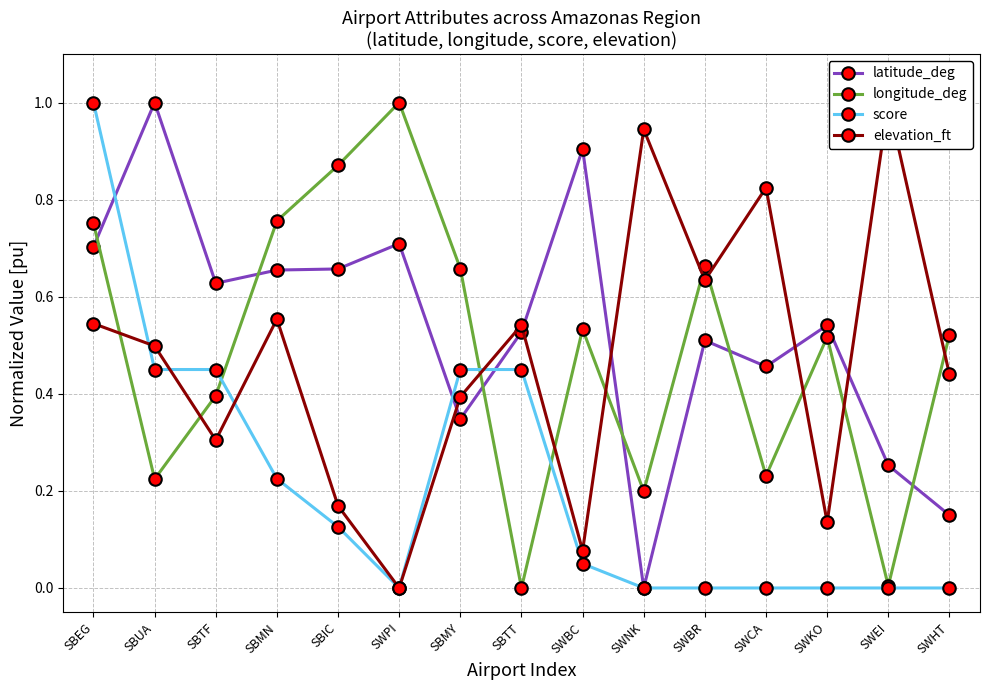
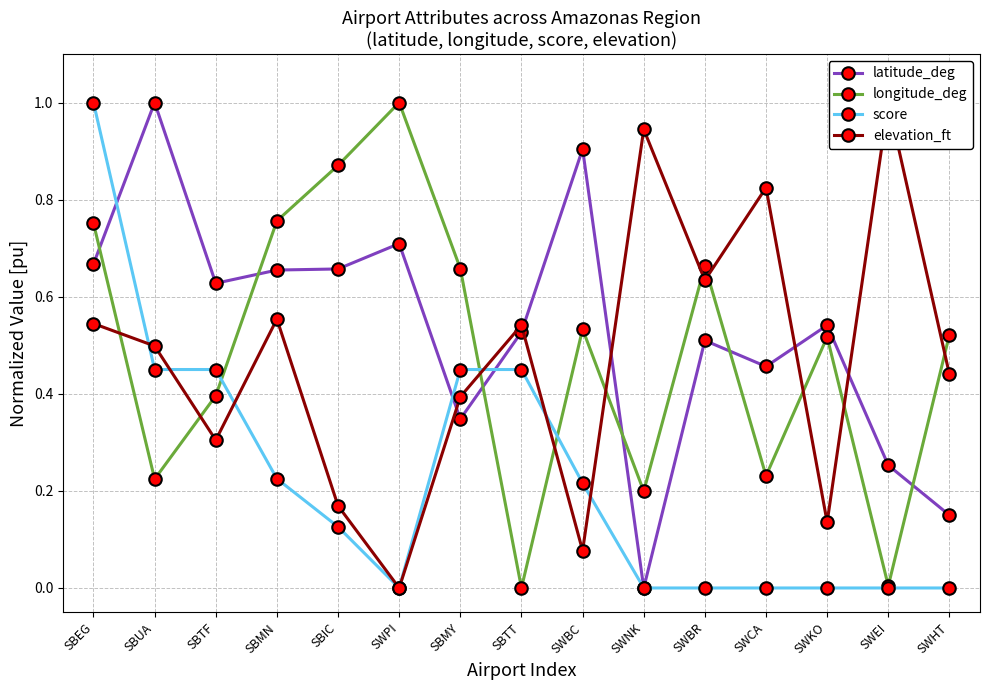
  {
    "latitude_deg": {
-     "SBEG": 0.70,
+     "SBEG": 0.67,
      "SBUA": 1.00,
      "SBTF": 0.63,
      "SBMN": 0.65,
      "SBIC": 0.66,
      "SWPI": 0.71,
      "SBMY": 0.35,
      "SBTT": 0.53,
      "SWBC": 0.90,
      "SWBR": 0.51,
      "SWCA": 0.46,
      "SWKO": 0.54,
      "SWEI": 0.25,
      "SWHT": 0.15
    },
    "longitude_deg": {
      "SBEG": 0.75,
      "SBUA": 0.22,
      "SBTF": 0.40,
      "SBMN": 0.76,
      "SBIC": 0.87,
      "SWPI": 1.00,
      "SBMY": 0.66,
      "SBTT": 0.00,
      "SWBC": 0.53,
      "SWNK": 0.20,
      "SWBR": 0.66,
      "SWCA": 0.23,
      "SWKO": 0.52,
      "SWHT": 0.52
    },
    "score": {
      "SBEG": 1.00,
      "SBUA": 0.45,
      "SBTF": 0.45,
      "SBMN": 0.23,
      "SBIC": 0.13,
      "SBMY": 0.45,
      "SBTT": 0.45,
-     "SWBC": 0.05,
+     "SWBC": 0.22,
      "SWBR": 0.00,
      "SWCA": 0.00,
      "SWKO": 0.00,
      "SWHT": 0.00
    },
    "elevation_ft": {
      "SBEG": 0.54,
      "SBUA": 0.50,
      "SBTF": 0.30,
      "SBMN": 0.55,
      "SBIC": 0.17,
      "SBMY": 0.39,
      "SBTT": 0.54,
      "SWBC": 0.08,
      "SWNK": 0.94,
      "SWBR": 0.63,
      "SWCA": 0.82,
      "SWKO": 0.14,
      "SWHT": 0.44
    }
  }
